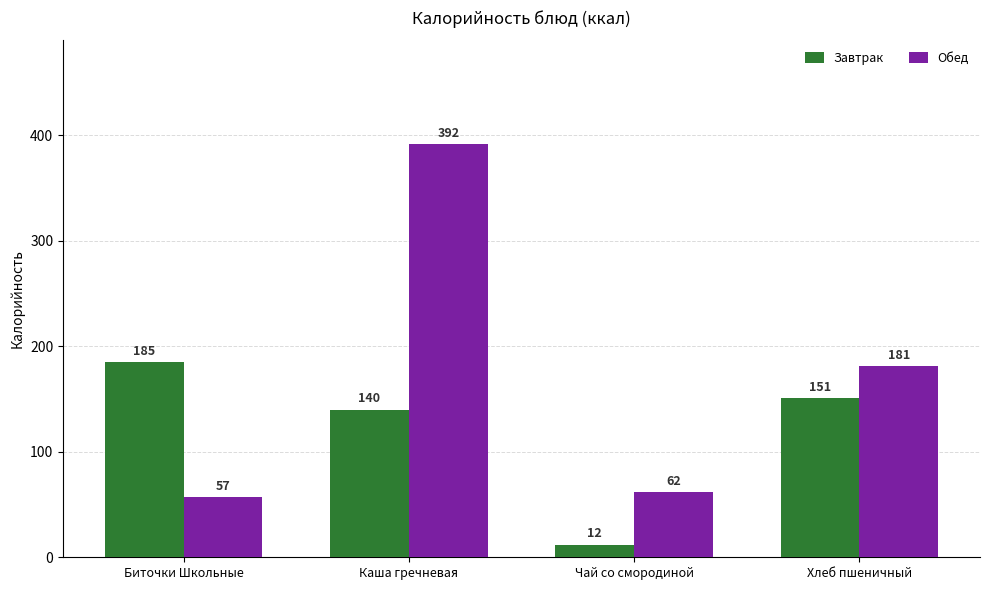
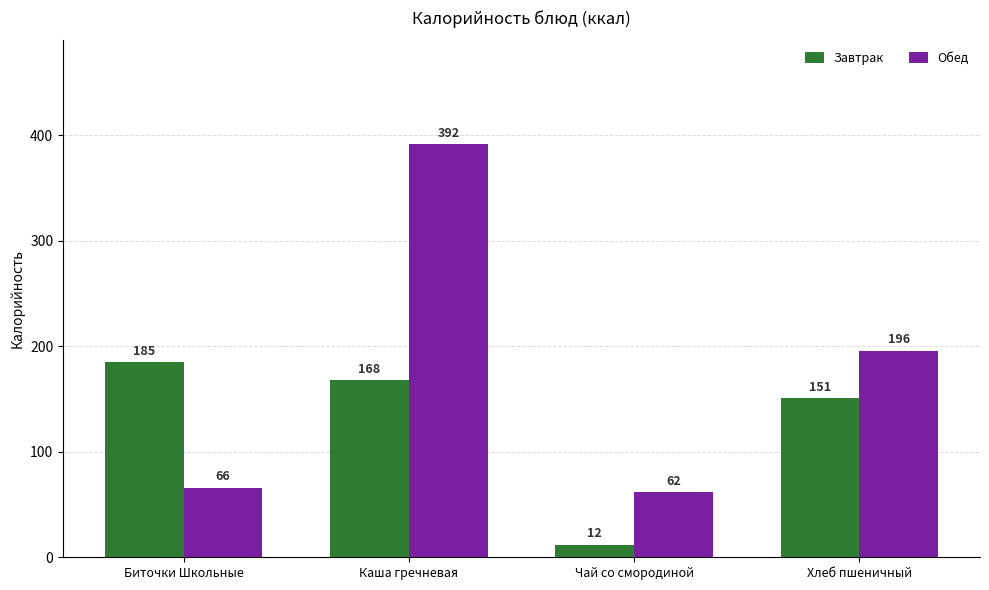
  {
    "Завтрак": {
      "Биточки Школьные": 185,
-     "Каша гречневая": 140,
+     "Каша гречневая": 168,
      "Чай со смородиной": 12,
      "Хлеб пшеничный": 151
    },
    "Обед": {
-     "Биточки Школьные": 57,
+     "Биточки Школьные": 66,
      "Каша гречневая": 392,
      "Чай со смородиной": 62,
-     "Хлеб пшеничный": 181
+     "Хлеб пшеничный": 196
    }
  }
